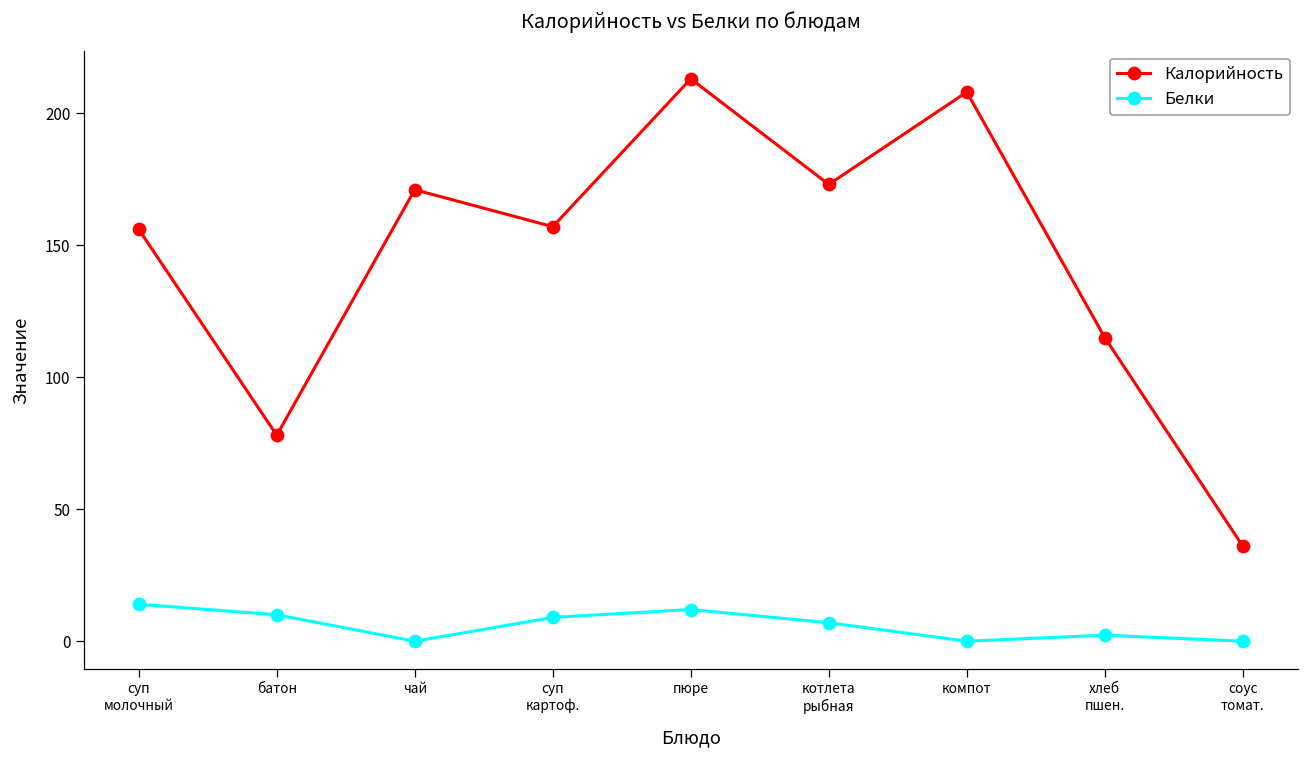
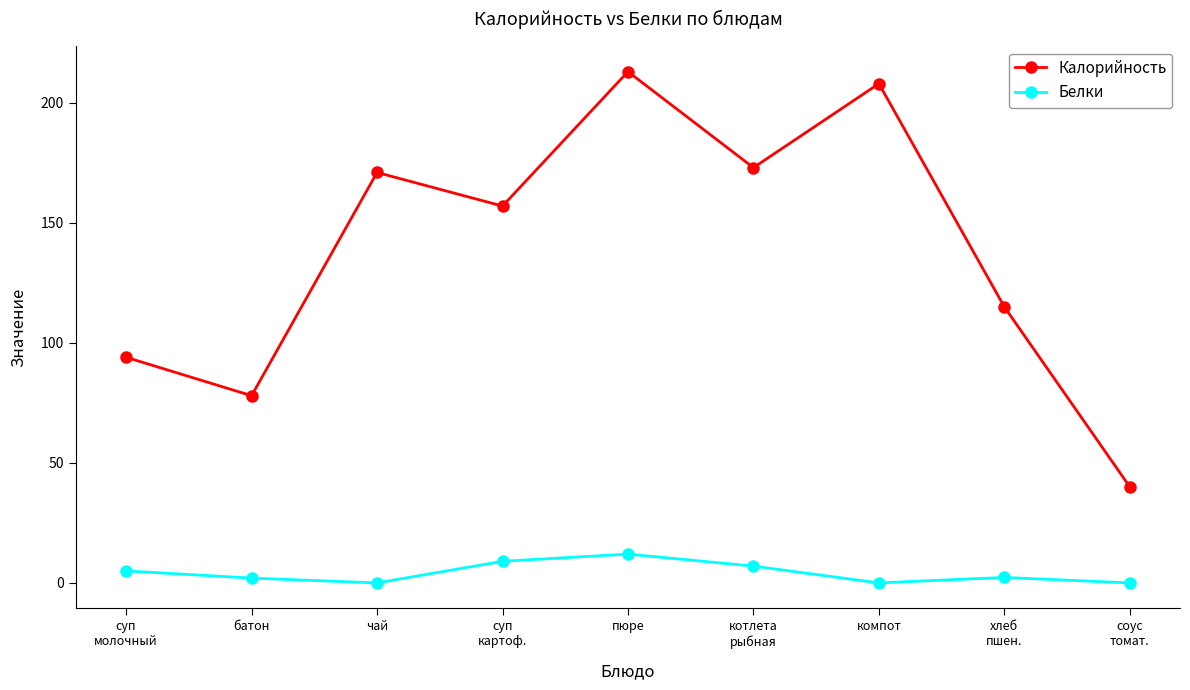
  {
    "Калорийность": {
-     "суп молочный": 156,
+     "суп молочный": 94,
      "батон": 78,
      "чай": 171,
      "суп картоф.": 157,
      "пюре": 213,
      "котлета рыбная": 173,
      "компот": 208,
      "хлеб пшен.": 115,
-     "соус томат.": 36
+     "соус томат.": 40
    },
    "Белки": {
-     "суп молочный": 14,
-     "батон": 10,
+     "суп молочный": 5,
+     "батон": 2,
      "чай": 0,
      "суп картоф.": 9,
      "пюре": 12,
      "котлета рыбная": 7,
      "компот": 0,
      "хлеб пшен.": 2,
      "соус томат.": 0
    }
  }
